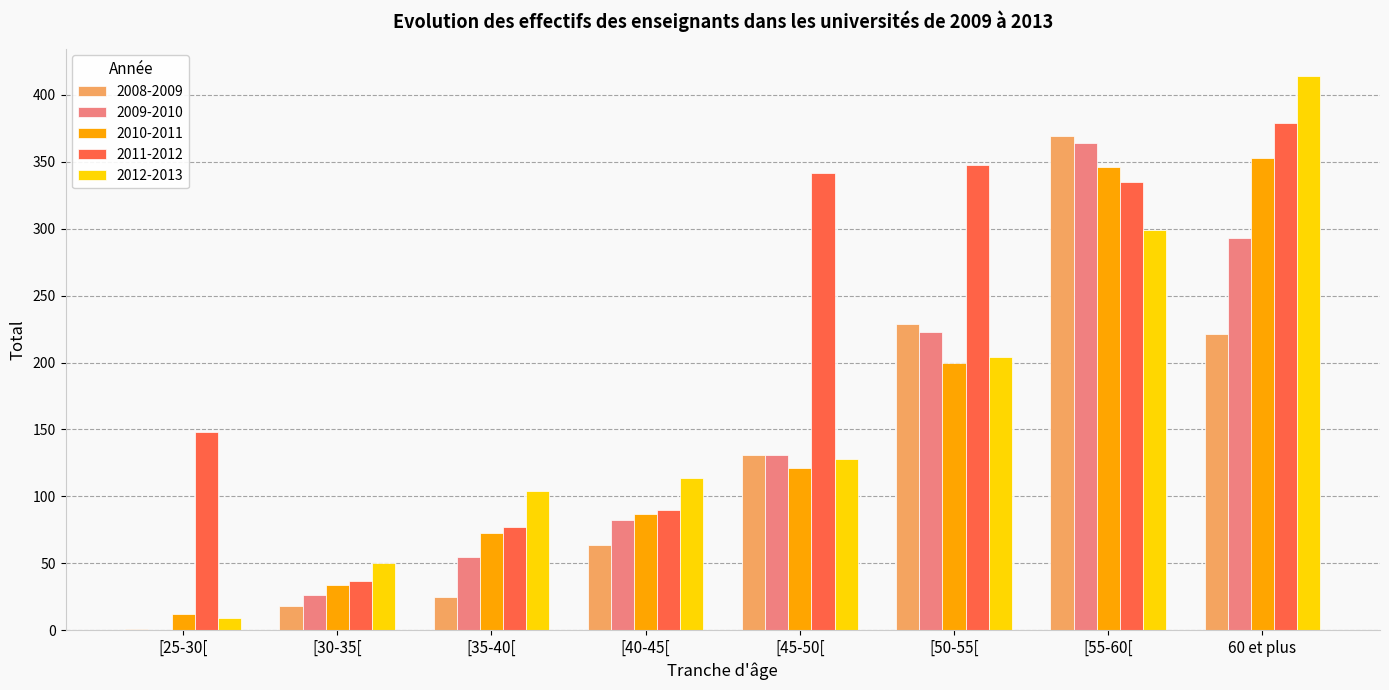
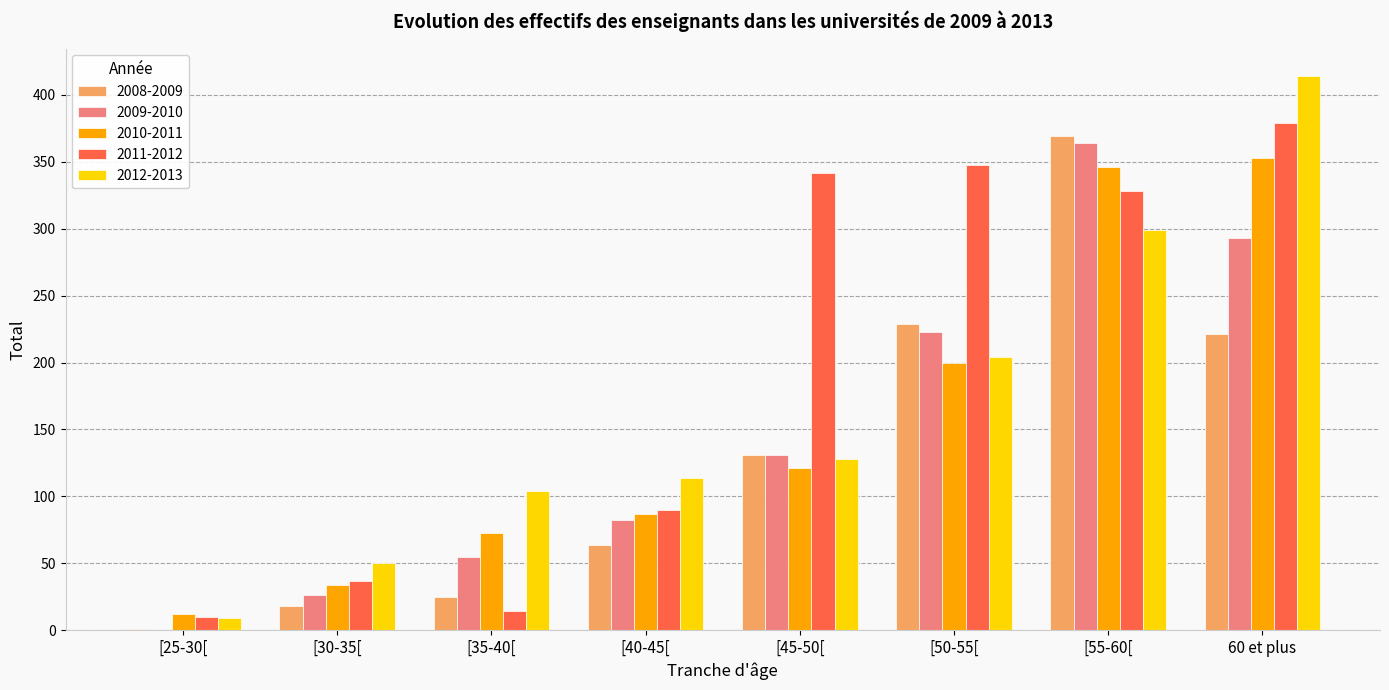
  {
    "2011-2012": {
-     "[25-30[": 148,
+     "[25-30[": 10,
      "[30-35[": 37,
-     "[35-40[": 77,
+     "[35-40[": 14,
      "[40-45[": 90,
      "[45-50[": 342,
      "[50-55[": 348,
-     "[55-60[": 335,
+     "[55-60[": 328,
      "60 et plus": 379
    }
  }
